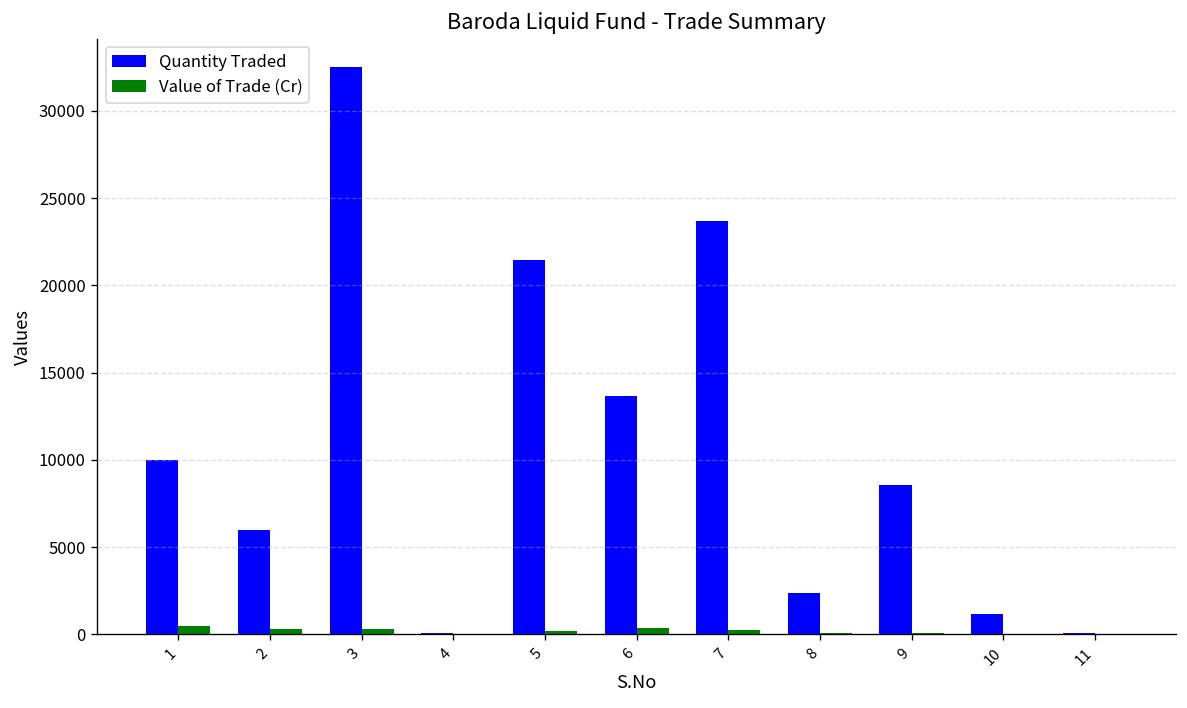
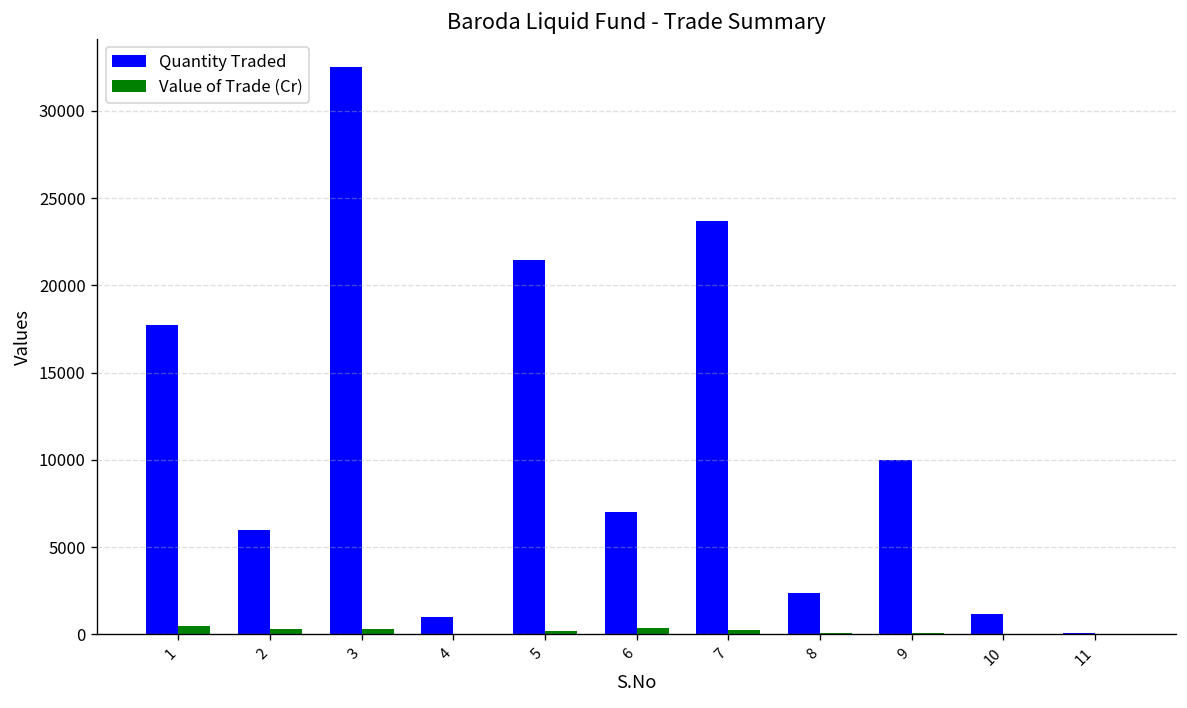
  {
    "Quantity Traded": {
-     "1": 10000,
+     "1": 17700,
      "2": 6000,
      "3": 32500,
-     "4": 100,
+     "4": 1000,
      "5": 21500,
-     "6": 13700,
+     "6": 7000,
      "7": 23700,
      "8": 2400,
-     "9": 8600,
+     "9": 10000,
      "10": 1100
    },
    "Value of Trade (Cr)": {
      "1": 500,
      "2": 300,
      "3": 300,
      "5": 200,
      "6": 300,
      "7": 200
    }
  }
